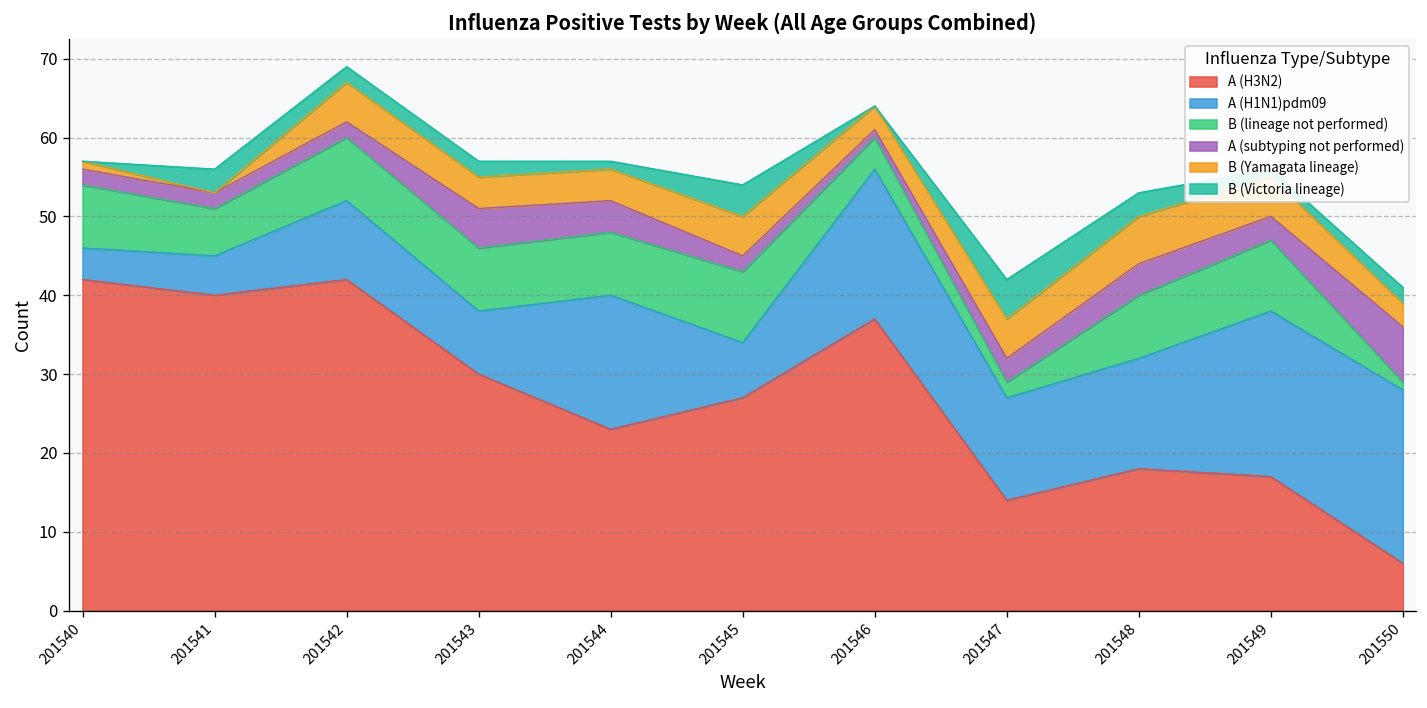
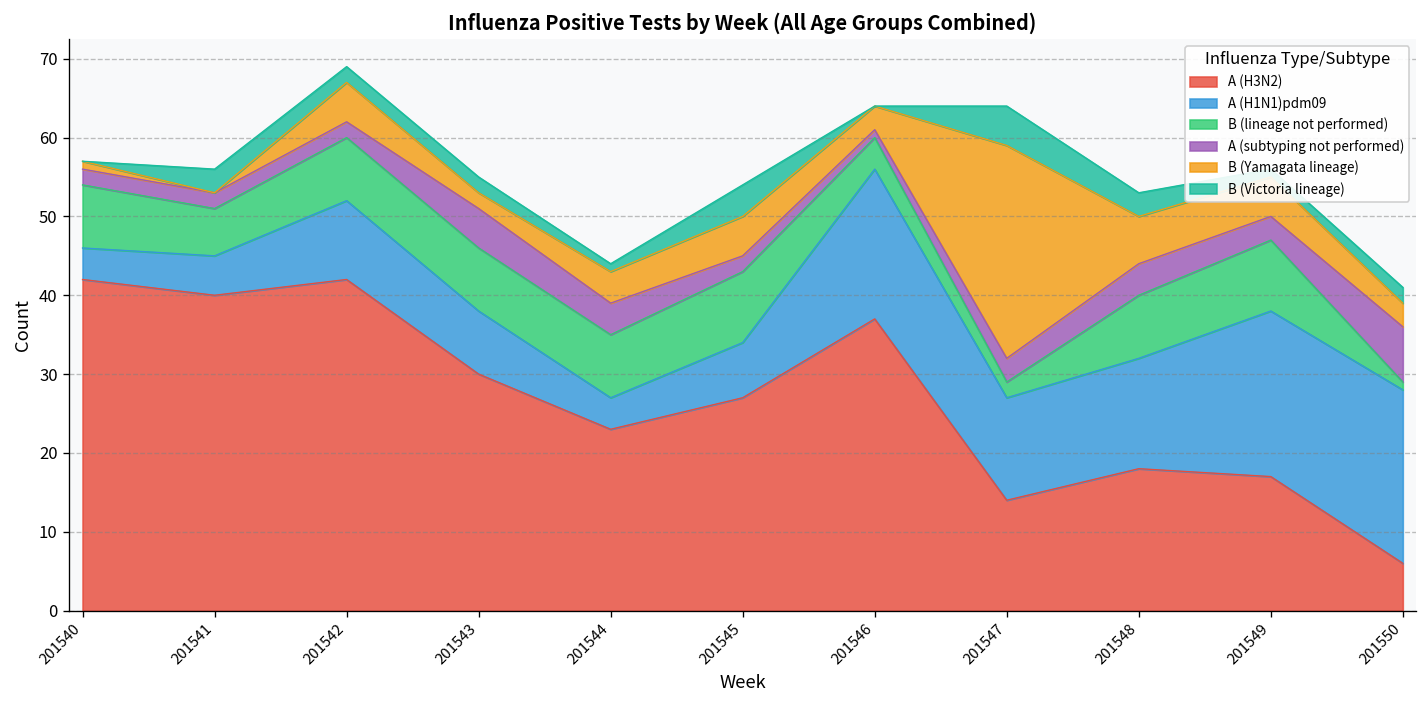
  {
    "A (H3N2)": {
      "201540": 42,
      "201541": 40,
      "201542": 42,
      "201543": 30,
      "201544": 23,
      "201545": 27,
      "201546": 37,
      "201547": 14,
      "201548": 18,
      "201549": 17,
      "201550": 6
    },
    "A (H1N1)pdm09": {
      "201540": 4,
      "201541": 5,
      "201542": 10,
      "201543": 8,
-     "201544": 17,
+     "201544": 4,
      "201545": 7,
      "201546": 19,
      "201547": 13,
      "201548": 14,
      "201549": 21,
      "201550": 22
    },
    "A (subtyping not performed)": {
      "201540": 2,
      "201542": 2,
      "201543": 5,
      "201544": 4,
      "201545": 2,
      "201546": 1,
      "201547": 3,
      "201548": 4,
      "201549": 3,
      "201550": 7
    },
    "B (Yamagata lineage)": {
      "201542": 5,
-     "201543": 4,
+     "201543": 2,
      "201544": 4,
      "201545": 5,
-     "201547": 5,
+     "201547": 27,
      "201548": 6,
      "201550": 3
    }
  }
